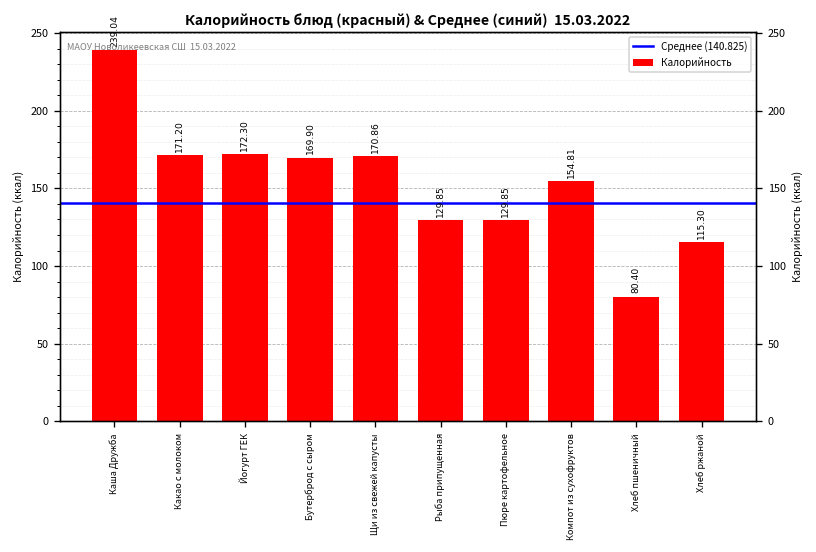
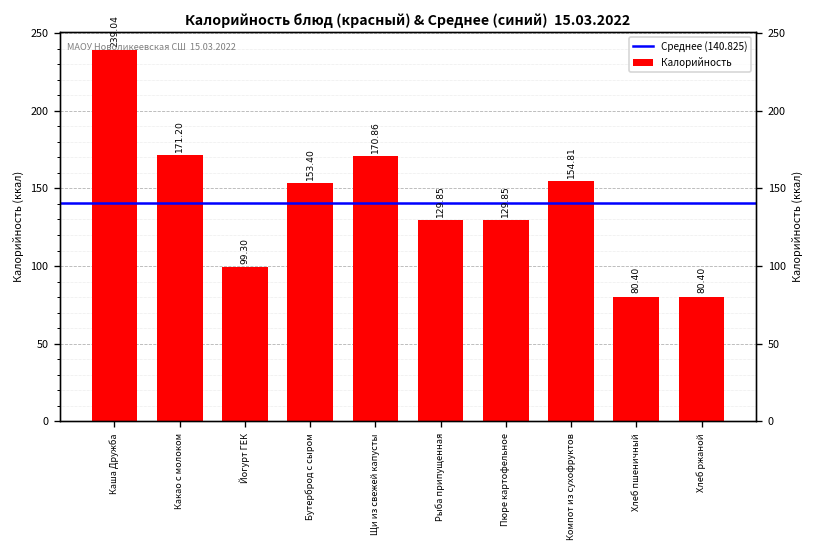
  {
    "Каша Дружба": 239.04,
    "Какао с молоком": 171.20,
-   "Йогурт ГЕК": 172.30,
-   "Бутерброд с сыром": 169.90,
+   "Йогурт ГЕК": 99.30,
+   "Бутерброд с сыром": 153.40,
    "Щи из свежей капусты": 170.86,
    "Рыба припущенная": 129.85,
    "Пюре картофельное": 129.85,
    "Компот из сухофруктов": 154.81,
    "Хлеб пшеничный": 80.40,
-   "Хлеб ржаной": 115.30
+   "Хлеб ржаной": 80.40
  }
